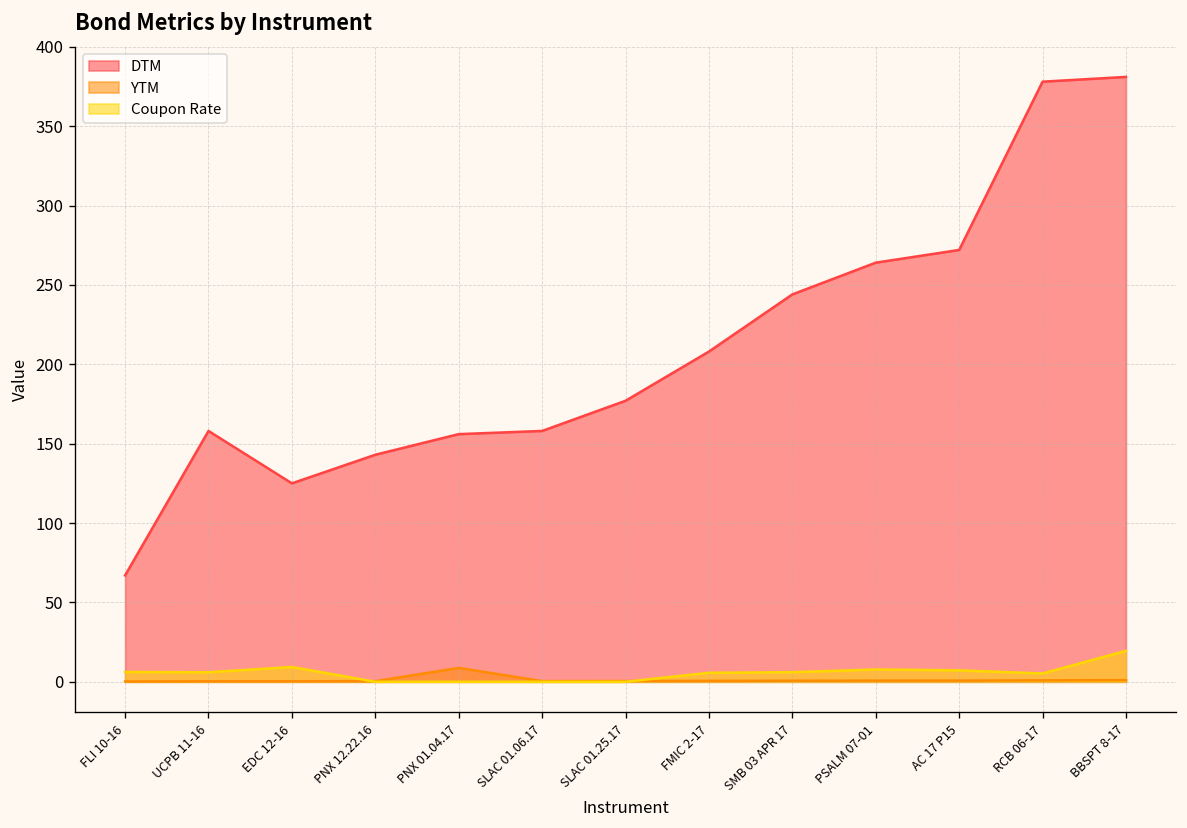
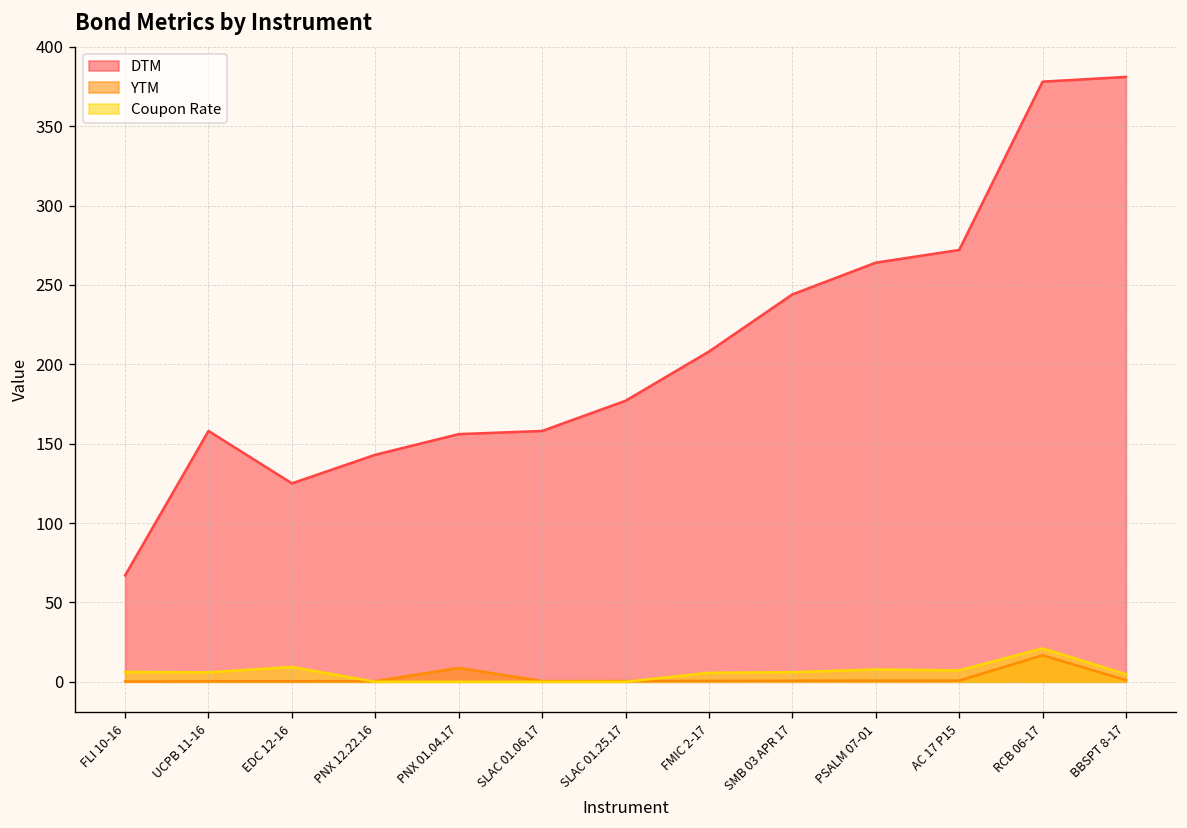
  {
    "DTM": {
      "FLI 10-16": 67,
      "UCPB 11-16": 158,
      "EDC 12-16": 125,
      "PNX 12.22.16": 143,
      "PNX 01.04.17": 156,
      "SLAC 01.06.17": 158,
      "SLAC 01.25.17": 177,
      "FMIC 2-17": 208,
      "SMB 03 APR 17": 244,
      "PSALM 07-01": 264,
      "AC 17 P15": 272,
      "RCB 06-17": 378,
      "BBSPT 8-17": 381
    },
    "YTM": {
      "FLI 10-16": 0,
      "UCPB 11-16": 0,
      "EDC 12-16": 0,
      "PNX 01.04.17": 9,
      "FMIC 2-17": 1,
      "SMB 03 APR 17": 1,
      "PSALM 07-01": 1,
      "AC 17 P15": 1,
-     "RCB 06-17": 1,
+     "RCB 06-17": 17,
      "BBSPT 8-17": 1
    },
    "Coupon Rate": {
      "FLI 10-16": 6,
      "UCPB 11-16": 6,
      "EDC 12-16": 9,
      "PNX 01.04.17": 0,
      "FMIC 2-17": 6,
      "SMB 03 APR 17": 6,
      "PSALM 07-01": 8,
      "AC 17 P15": 7,
-     "RCB 06-17": 5,
-     "BBSPT 8-17": 20
+     "RCB 06-17": 21,
+     "BBSPT 8-17": 5
    }
  }
